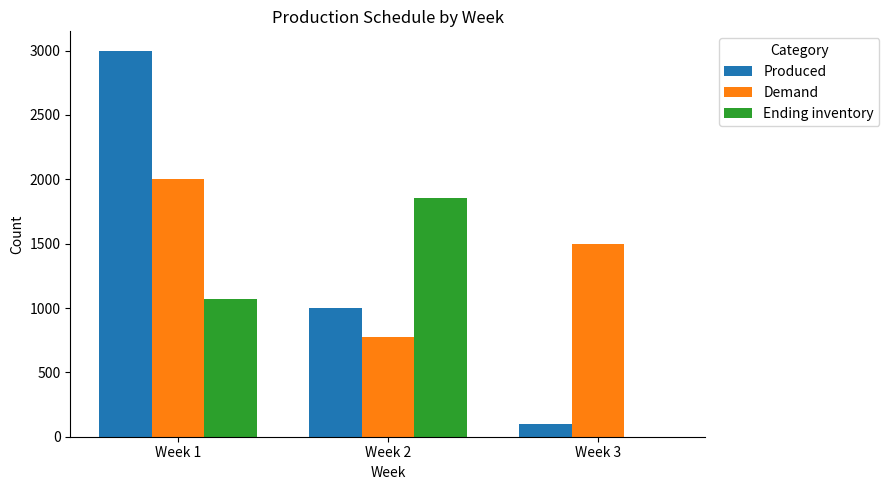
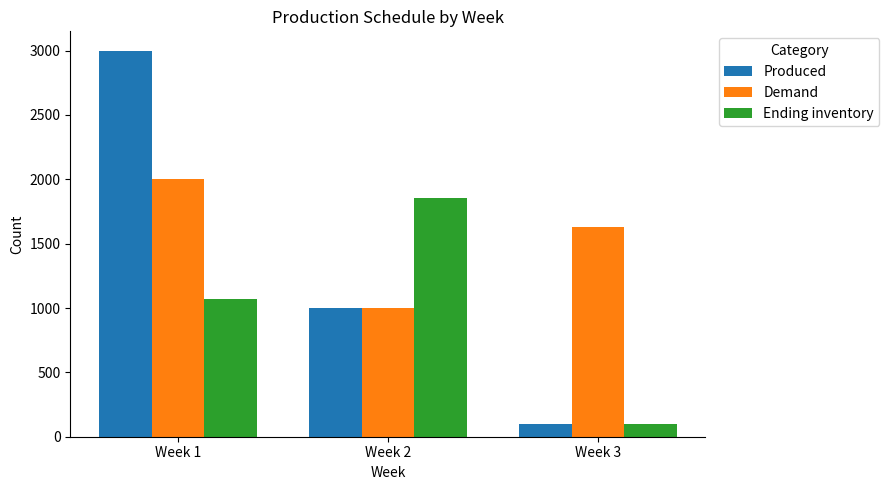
  {
    "Produced": {
      "Week 1": 3000,
      "Week 2": 1000,
      "Week 3": 100
    },
    "Demand": {
      "Week 1": 2000,
-     "Week 2": 780,
-     "Week 3": 1500
+     "Week 2": 1000,
+     "Week 3": 1630
    },
    "Ending inventory": {
      "Week 1": 1070,
      "Week 2": 1860,
-     "Week 3": 0
+     "Week 3": 100
    }
  }
